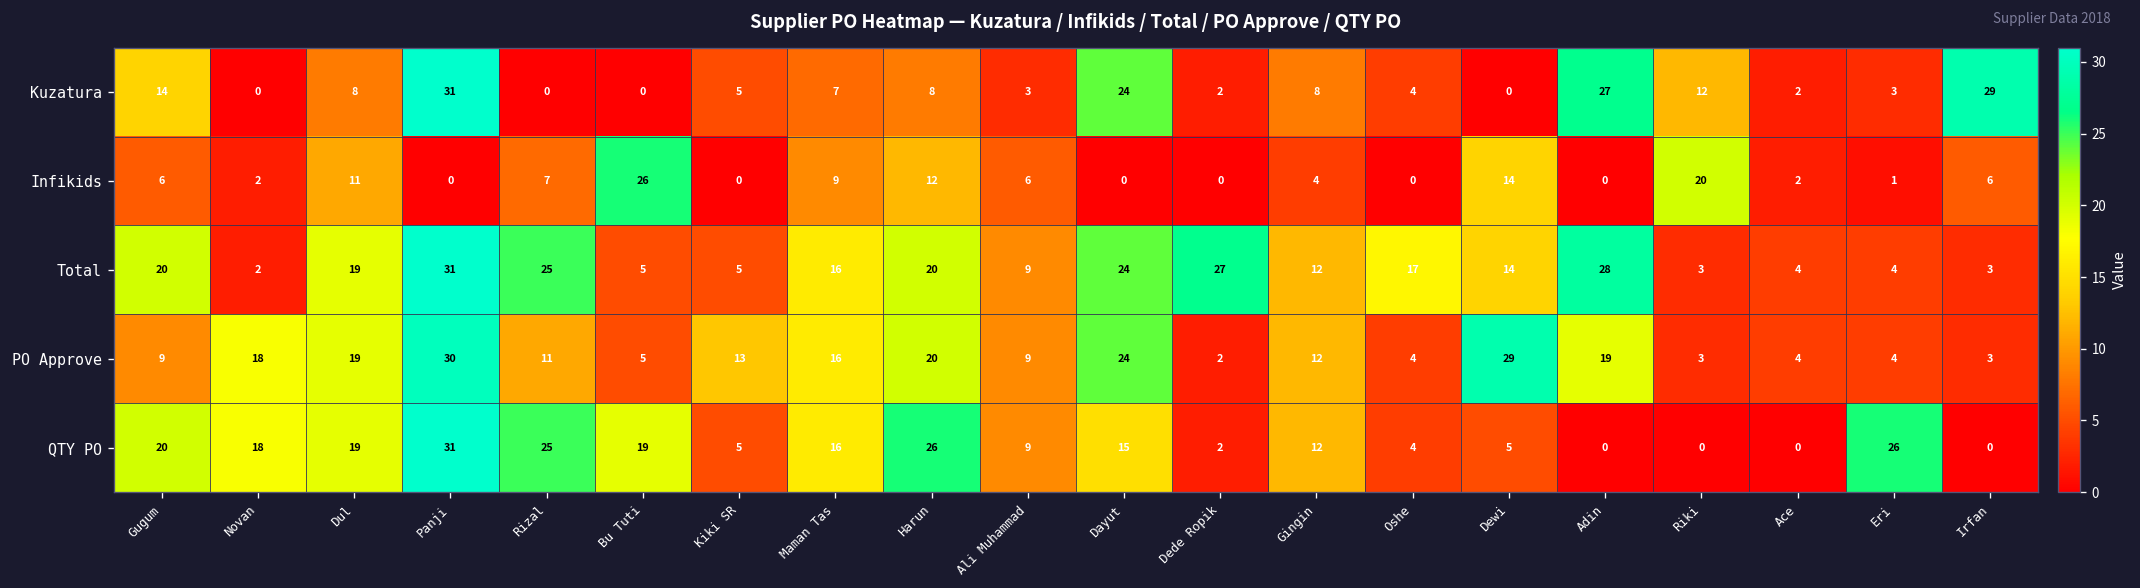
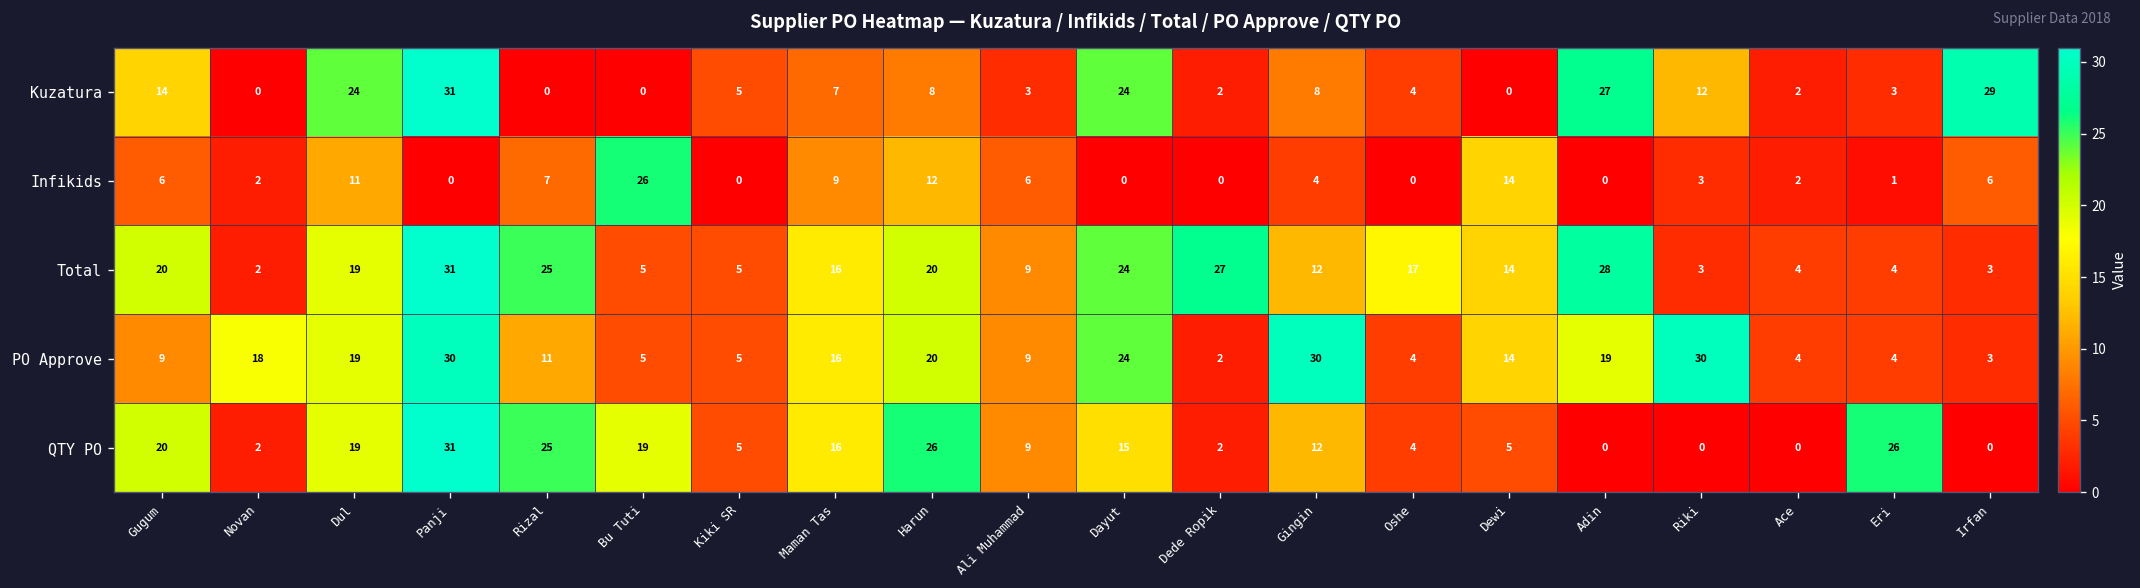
  {
    "Kuzatura": {
      "Gugum": 14,
      "Novan": 0,
-     "Dul": 8,
+     "Dul": 24,
      "Panji": 31,
      "Rizal": 0,
      "Bu Tuti": 0,
      "Kiki SR": 5,
      "Maman Tas": 7,
      "Harun": 8,
      "Ali Muhammad": 3,
      "Dayut": 24,
      "Dede Ropik": 2,
      "Gingin": 8,
      "Oshe": 4,
      "Dewi": 0,
      "Adin": 27,
      "Riki": 12,
      "Ace": 2,
      "Eri": 3,
      "Irfan": 29
    },
    "Infikids": {
      "Gugum": 6,
      "Novan": 2,
      "Dul": 11,
      "Panji": 0,
      "Rizal": 7,
      "Bu Tuti": 26,
      "Kiki SR": 0,
      "Maman Tas": 9,
      "Harun": 12,
      "Ali Muhammad": 6,
      "Dayut": 0,
      "Dede Ropik": 0,
      "Gingin": 4,
      "Oshe": 0,
      "Dewi": 14,
      "Adin": 0,
-     "Riki": 20,
+     "Riki": 3,
      "Ace": 2,
      "Eri": 1,
      "Irfan": 6
    },
    "Total": {
      "Gugum": 20,
      "Novan": 2,
      "Dul": 19,
      "Panji": 31,
      "Rizal": 25,
      "Bu Tuti": 5,
      "Kiki SR": 5,
      "Maman Tas": 16,
      "Harun": 20,
      "Ali Muhammad": 9,
      "Dayut": 24,
      "Dede Ropik": 27,
      "Gingin": 12,
      "Oshe": 17,
      "Dewi": 14,
      "Adin": 28,
      "Riki": 3,
      "Ace": 4,
      "Eri": 4,
      "Irfan": 3
    },
    "PO Approve": {
      "Gugum": 9,
      "Novan": 18,
      "Dul": 19,
      "Panji": 30,
      "Rizal": 11,
      "Bu Tuti": 5,
-     "Kiki SR": 13,
+     "Kiki SR": 5,
      "Maman Tas": 16,
      "Harun": 20,
      "Ali Muhammad": 9,
      "Dayut": 24,
      "Dede Ropik": 2,
-     "Gingin": 12,
+     "Gingin": 30,
      "Oshe": 4,
-     "Dewi": 29,
+     "Dewi": 14,
      "Adin": 19,
-     "Riki": 3,
+     "Riki": 30,
      "Ace": 4,
      "Eri": 4,
      "Irfan": 3
    },
    "QTY PO": {
      "Gugum": 20,
-     "Novan": 18,
+     "Novan": 2,
      "Dul": 19,
      "Panji": 31,
      "Rizal": 25,
      "Bu Tuti": 19,
      "Kiki SR": 5,
      "Maman Tas": 16,
      "Harun": 26,
      "Ali Muhammad": 9,
      "Dayut": 15,
      "Dede Ropik": 2,
      "Gingin": 12,
      "Oshe": 4,
      "Dewi": 5,
      "Adin": 0,
      "Riki": 0,
      "Ace": 0,
      "Eri": 26,
      "Irfan": 0
    }
  }
